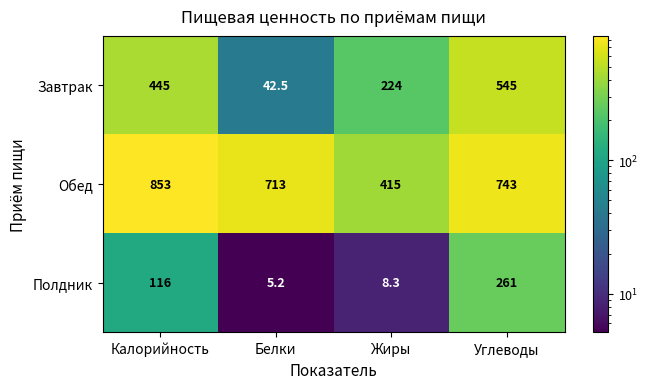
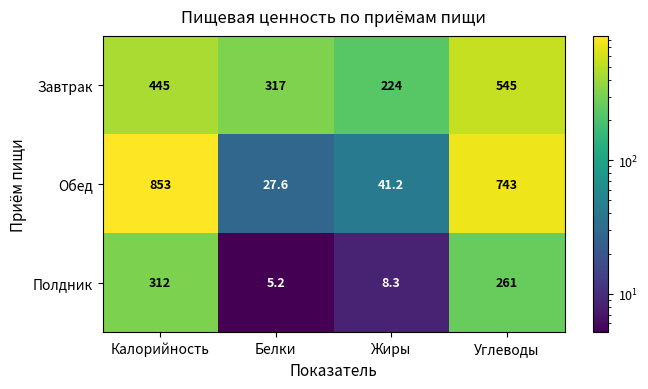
  {
    "Завтрак": {
      "Калорийность": 445,
-     "Белки": 42.5,
+     "Белки": 317,
      "Жиры": 224,
      "Углеводы": 545
    },
    "Обед": {
      "Калорийность": 853,
-     "Белки": 713,
-     "Жиры": 415,
+     "Белки": 27.6,
+     "Жиры": 41.2,
      "Углеводы": 743
    },
    "Полдник": {
-     "Калорийность": 116,
+     "Калорийность": 312,
      "Белки": 5.2,
      "Жиры": 8.3,
      "Углеводы": 261
    }
  }
